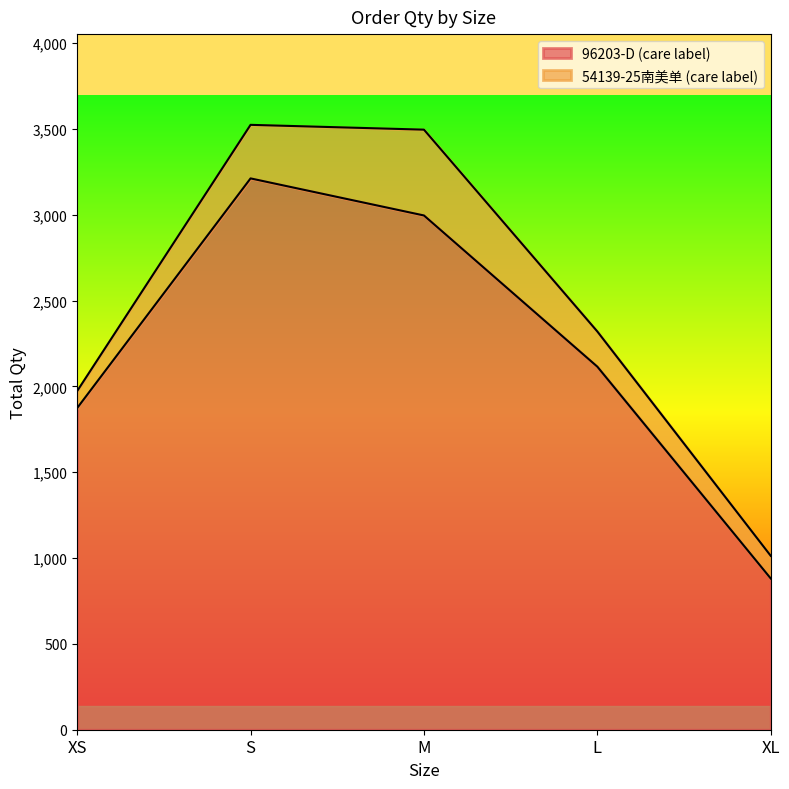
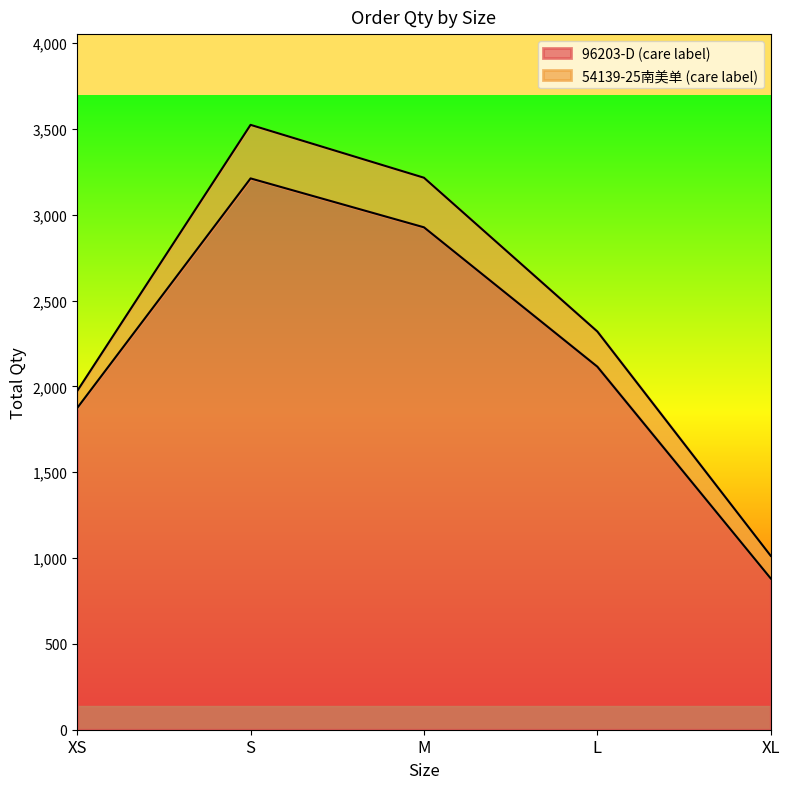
  {
    "96203-D (care label)": {
      "XS": "1,870",
      "S": "3,210",
-     "M": "3,000",
+     "M": "2,930",
      "L": "2,120",
      "XL": "880"
    },
    "54139-25南美单 (care label)": {
      "XS": "100",
      "S": "310",
-     "M": "500",
+     "M": "290",
      "L": "210",
      "XL": "130"
    }
  }
